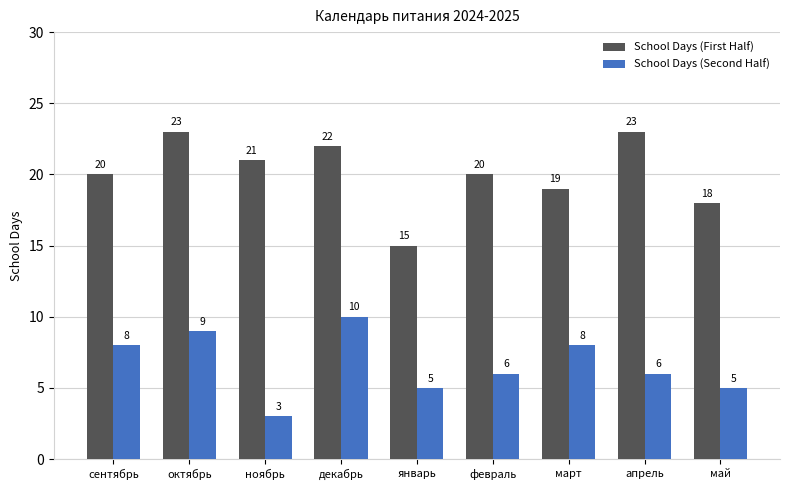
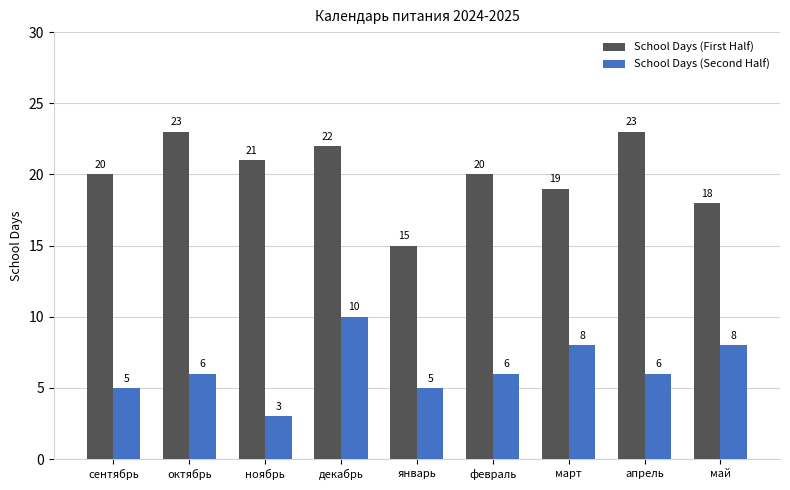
  {
    "School Days (First Half)": {
      "сентябрь": 20,
      "октябрь": 23,
      "ноябрь": 21,
      "декабрь": 22,
      "январь": 15,
      "февраль": 20,
      "март": 19,
      "апрель": 23,
      "май": 18
    },
    "School Days (Second Half)": {
-     "сентябрь": 8,
-     "октябрь": 9,
+     "сентябрь": 5,
+     "октябрь": 6,
      "ноябрь": 3,
      "декабрь": 10,
      "январь": 5,
      "февраль": 6,
      "март": 8,
      "апрель": 6,
-     "май": 5
+     "май": 8
    }
  }
